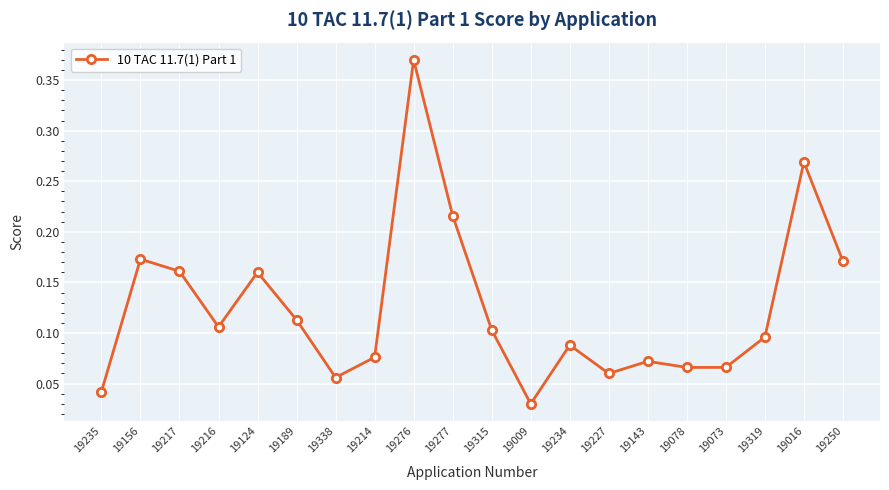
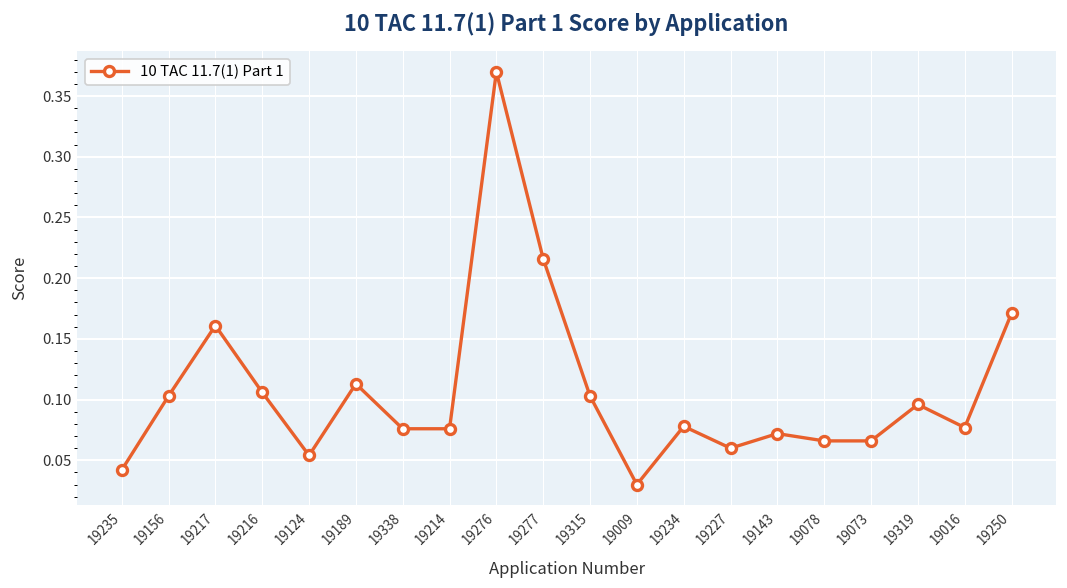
  {
    "19235": 0.042,
-   "19156": 0.173,
+   "19156": 0.103,
    "19217": 0.161,
    "19216": 0.106,
-   "19124": 0.160,
+   "19124": 0.054,
    "19189": 0.113,
-   "19338": 0.056,
+   "19338": 0.076,
    "19214": 0.076,
    "19276": 0.370,
    "19277": 0.216,
    "19315": 0.103,
    "19009": 0.030,
-   "19234": 0.088,
+   "19234": 0.078,
    "19227": 0.060,
    "19143": 0.072,
    "19078": 0.066,
    "19073": 0.066,
    "19319": 0.096,
-   "19016": 0.269,
+   "19016": 0.077,
    "19250": 0.171
  }
